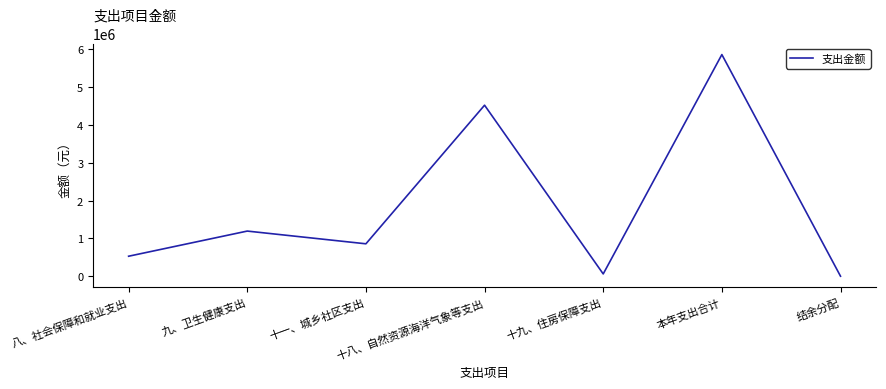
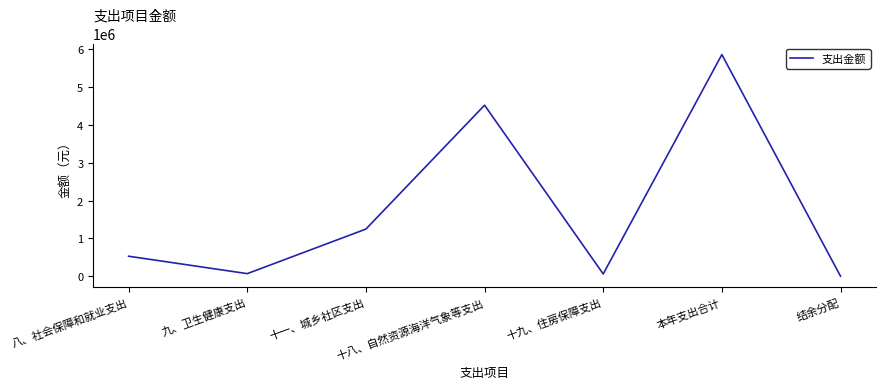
  {
    "八、社会保障和就业支出": 500000,
-   "九、卫生健康支出": 1200000,
-   "十一、城乡社区支出": 900000,
+   "九、卫生健康支出": 100000,
+   "十一、城乡社区支出": 1200000,
    "十八、自然资源海洋气象等支出": 4500000,
    "十九、住房保障支出": 100000,
    "本年支出合计": 5900000,
    "结余分配": 0
  }
